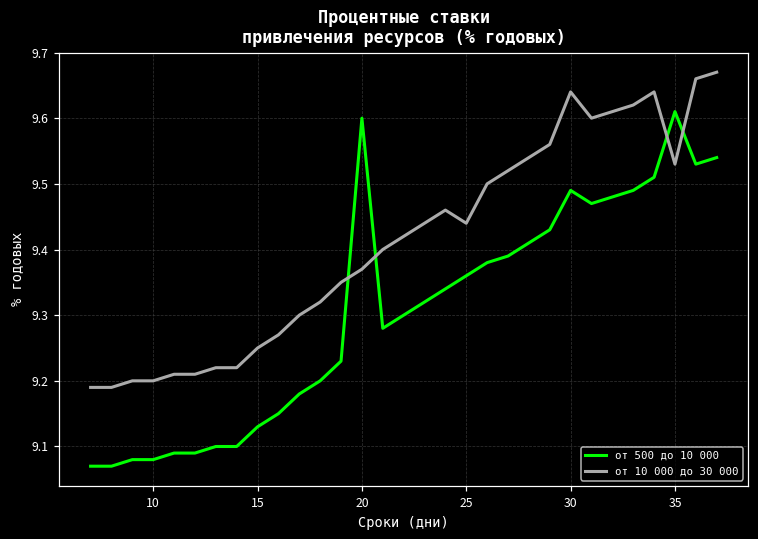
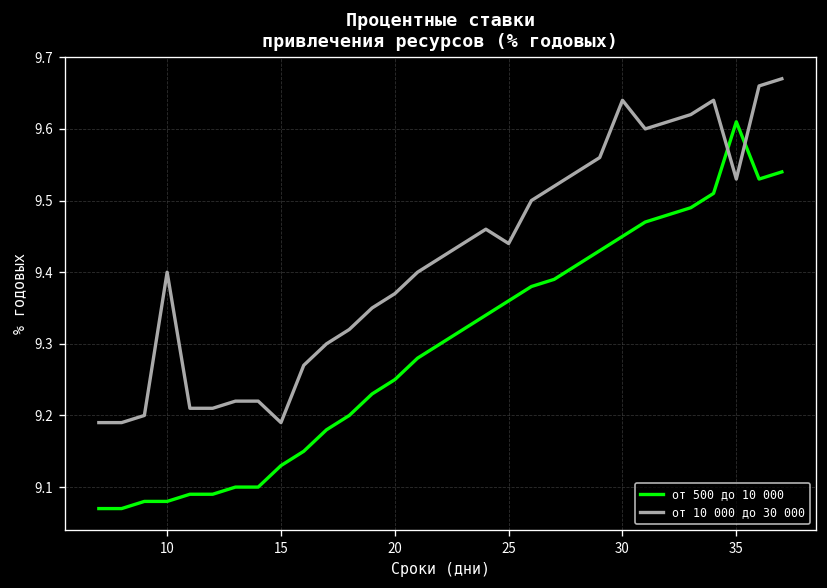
  {
    "от 500 до 10 000": {
      "10": 9.08,
      "15": 9.13,
-     "20": 9.60,
+     "20": 9.25,
      "25": 9.36,
-     "30": 9.49,
+     "30": 9.45,
      "35": 9.61
    },
    "от 10 000 до 30 000": {
-     "10": 9.2,
-     "15": 9.25,
+     "10": 9.4,
+     "15": 9.19,
      "20": 9.37,
      "25": 9.44,
      "30": 9.64,
      "35": 9.53
    }
  }
